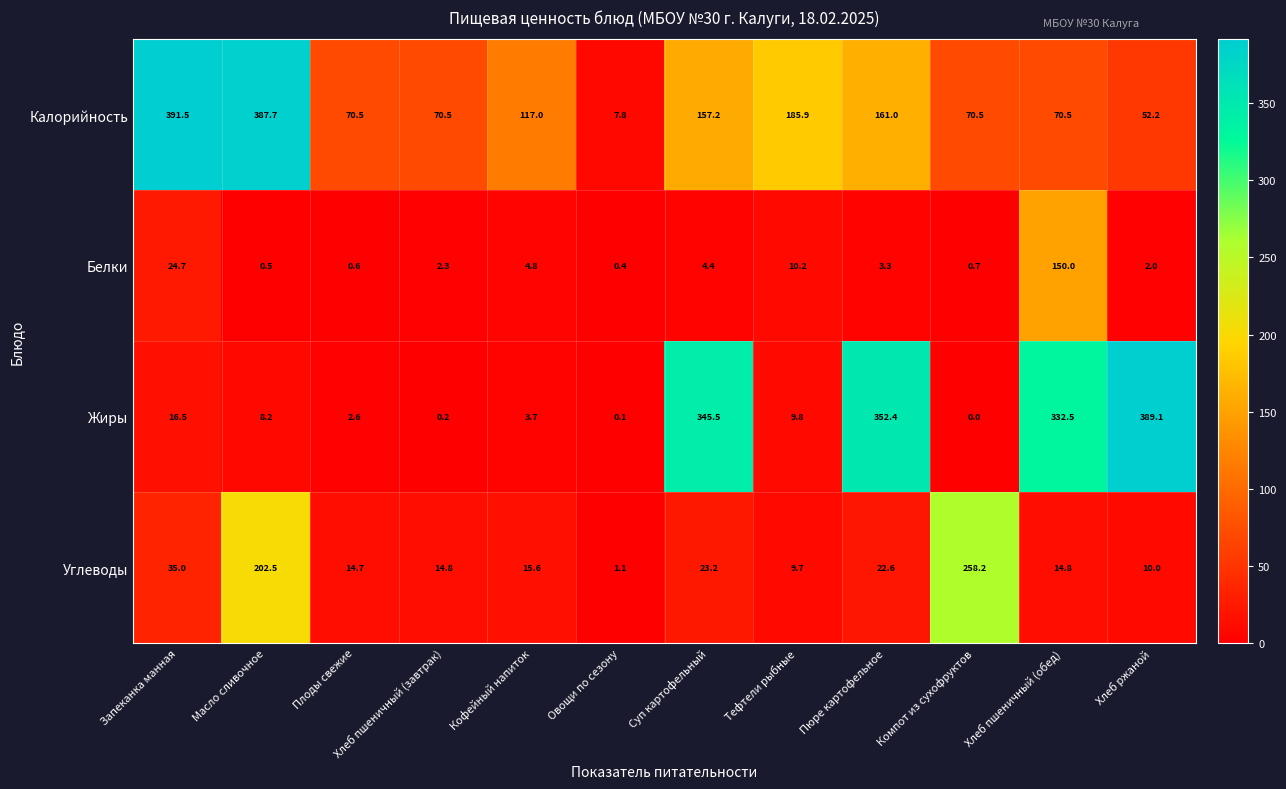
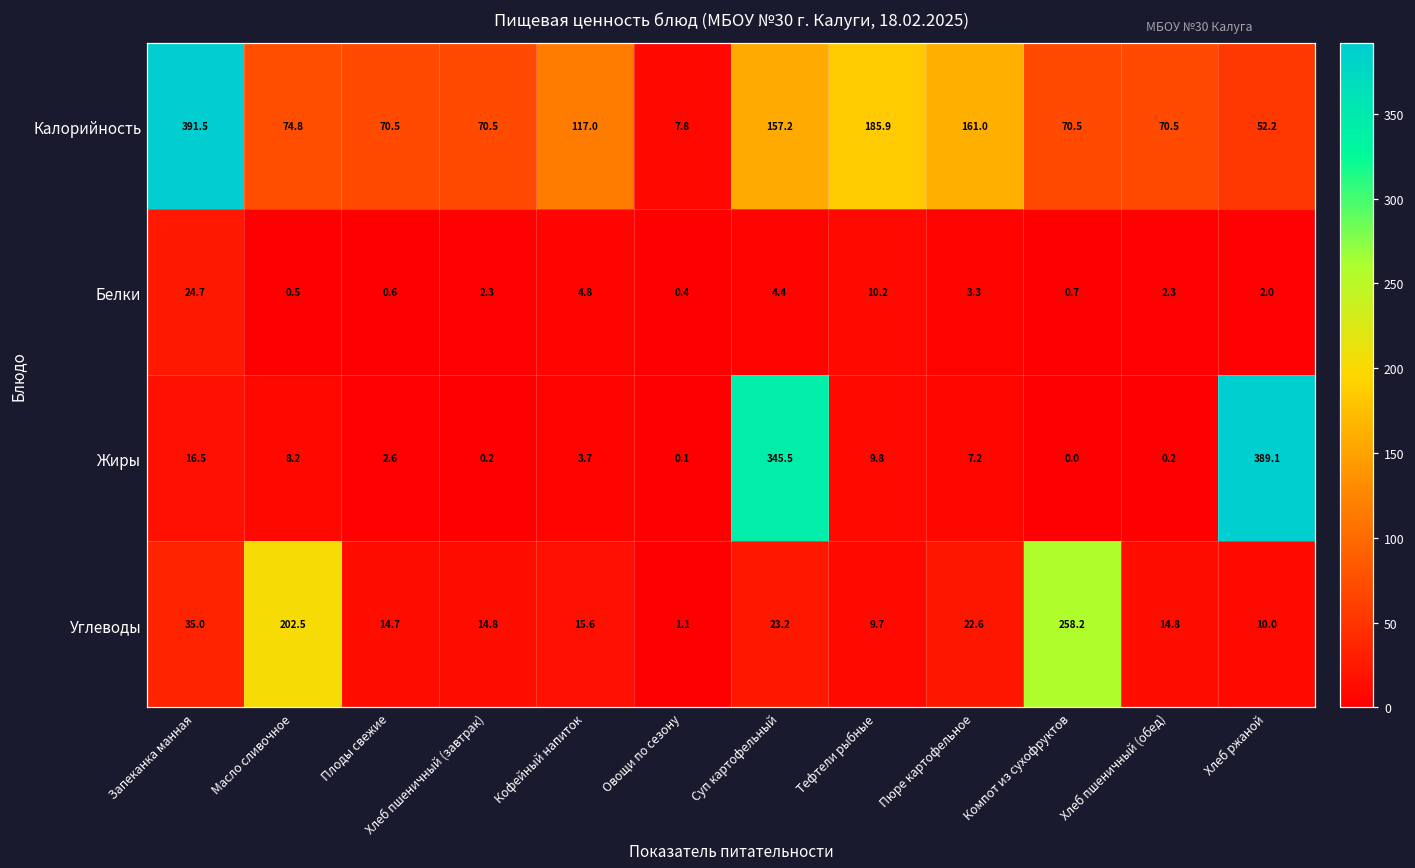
  {
    "Калорийность": {
      "Запеканка манная": 391.5,
-     "Масло сливочное": 387.7,
+     "Масло сливочное": 74.8,
      "Плоды свежие": 70.5,
      "Хлеб пшеничный (завтрак)": 70.5,
      "Кофейный напиток": 117.0,
      "Овощи по сезону": 7.8,
      "Суп картофельный": 157.2,
      "Тефтели рыбные": 185.9,
      "Пюре картофельное": 161.0,
      "Компот из сухофруктов": 70.5,
      "Хлеб пшеничный (обед)": 70.5,
      "Хлеб ржаной": 52.2
    },
    "Белки": {
      "Запеканка манная": 24.7,
      "Масло сливочное": 0.5,
      "Плоды свежие": 0.6,
      "Хлеб пшеничный (завтрак)": 2.3,
      "Кофейный напиток": 4.8,
      "Овощи по сезону": 0.4,
      "Суп картофельный": 4.4,
      "Тефтели рыбные": 10.2,
      "Пюре картофельное": 3.3,
      "Компот из сухофруктов": 0.7,
-     "Хлеб пшеничный (обед)": 150.0,
+     "Хлеб пшеничный (обед)": 2.3,
      "Хлеб ржаной": 2.0
    },
    "Жиры": {
      "Запеканка манная": 16.5,
      "Масло сливочное": 8.2,
      "Плоды свежие": 2.6,
      "Хлеб пшеничный (завтрак)": 0.2,
      "Кофейный напиток": 3.7,
      "Овощи по сезону": 0.1,
      "Суп картофельный": 345.5,
      "Тефтели рыбные": 9.8,
-     "Пюре картофельное": 352.4,
+     "Пюре картофельное": 7.2,
      "Компот из сухофруктов": 0.0,
-     "Хлеб пшеничный (обед)": 332.5,
+     "Хлеб пшеничный (обед)": 0.2,
      "Хлеб ржаной": 389.1
    },
    "Углеводы": {
      "Запеканка манная": 35.0,
      "Масло сливочное": 202.5,
      "Плоды свежие": 14.7,
      "Хлеб пшеничный (завтрак)": 14.8,
      "Кофейный напиток": 15.6,
      "Овощи по сезону": 1.1,
      "Суп картофельный": 23.2,
      "Тефтели рыбные": 9.7,
      "Пюре картофельное": 22.6,
      "Компот из сухофруктов": 258.2,
      "Хлеб пшеничный (обед)": 14.8,
      "Хлеб ржаной": 10.0
    }
  }
